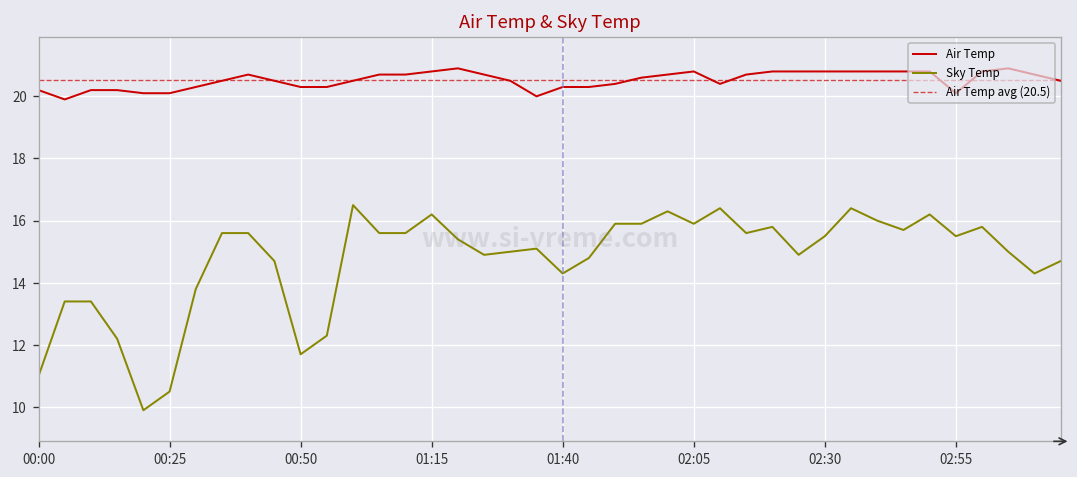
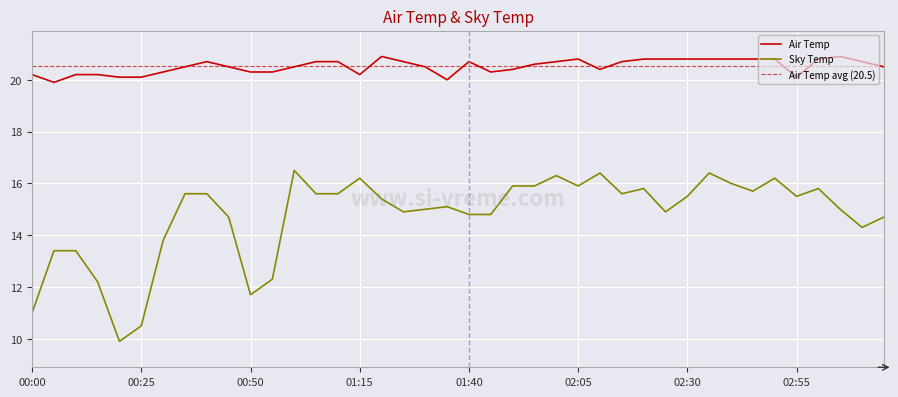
  {
    "Air Temp": {
      "00:00": 20.2,
      "00:25": 20.1,
      "00:50": 20.3,
-     "01:15": 20.8,
-     "01:40": 20.3,
+     "01:15": 20.2,
+     "01:40": 20.7,
      "02:05": 20.8,
      "02:30": 20.8
    },
    "Sky Temp": {
      "00:00": 11.0,
      "00:25": 10.5,
      "00:50": 11.7,
      "01:15": 16.2,
-     "01:40": 14.3,
+     "01:40": 14.8,
      "02:05": 15.9,
      "02:30": 15.5,
      "02:55": 15.5
    }
  }
